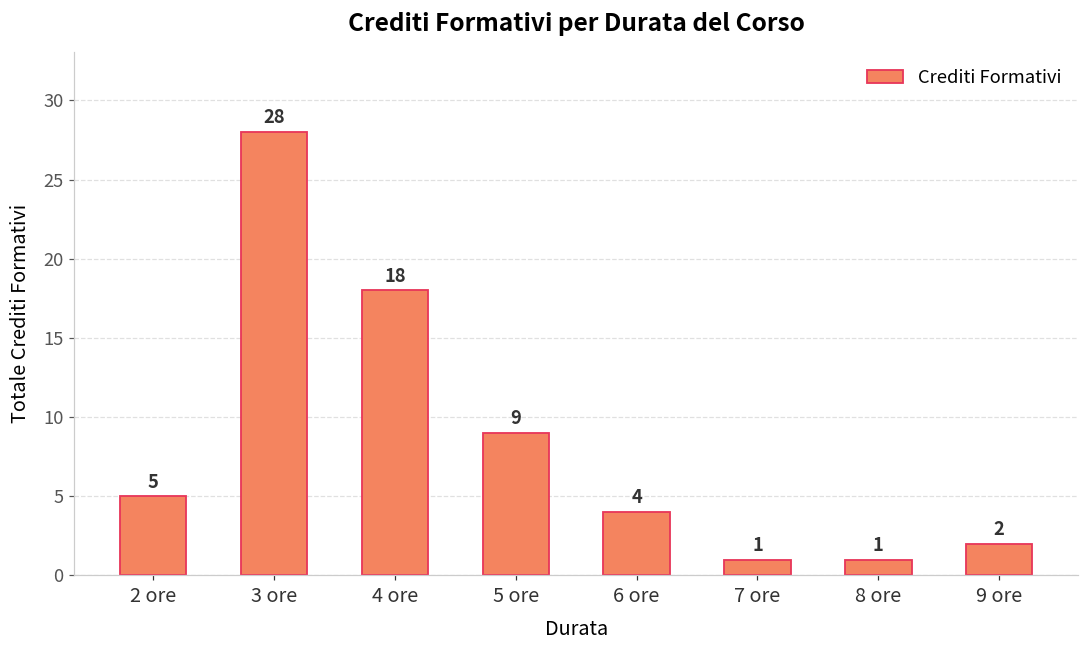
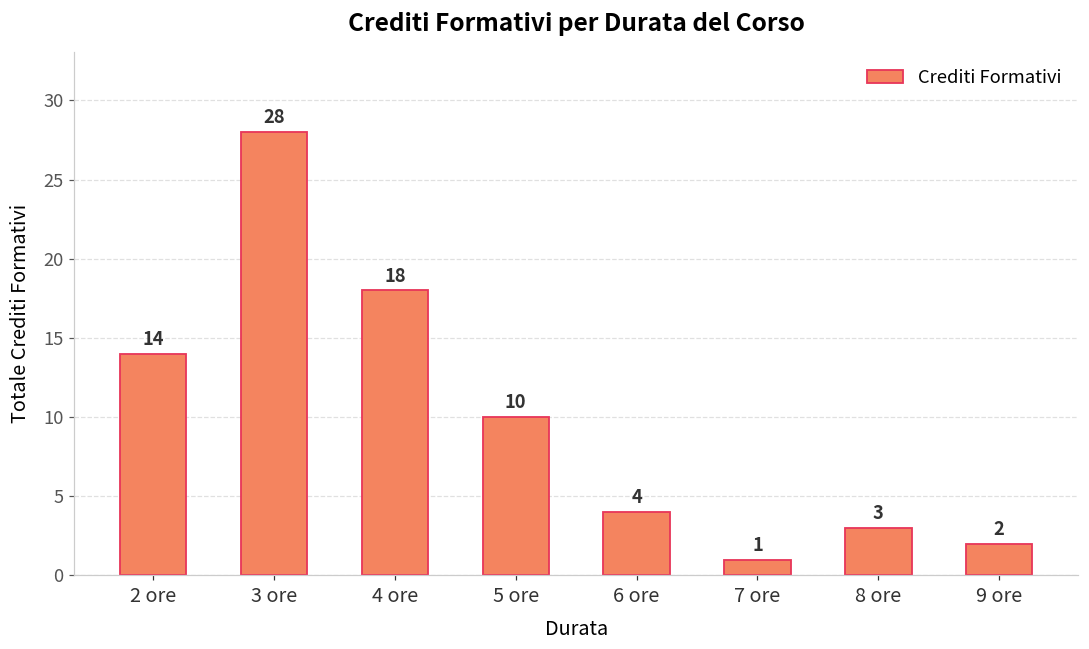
  {
-   "2 ore": 5,
+   "2 ore": 14,
    "3 ore": 28,
    "4 ore": 18,
-   "5 ore": 9,
+   "5 ore": 10,
    "6 ore": 4,
    "7 ore": 1,
-   "8 ore": 1,
+   "8 ore": 3,
    "9 ore": 2
  }
